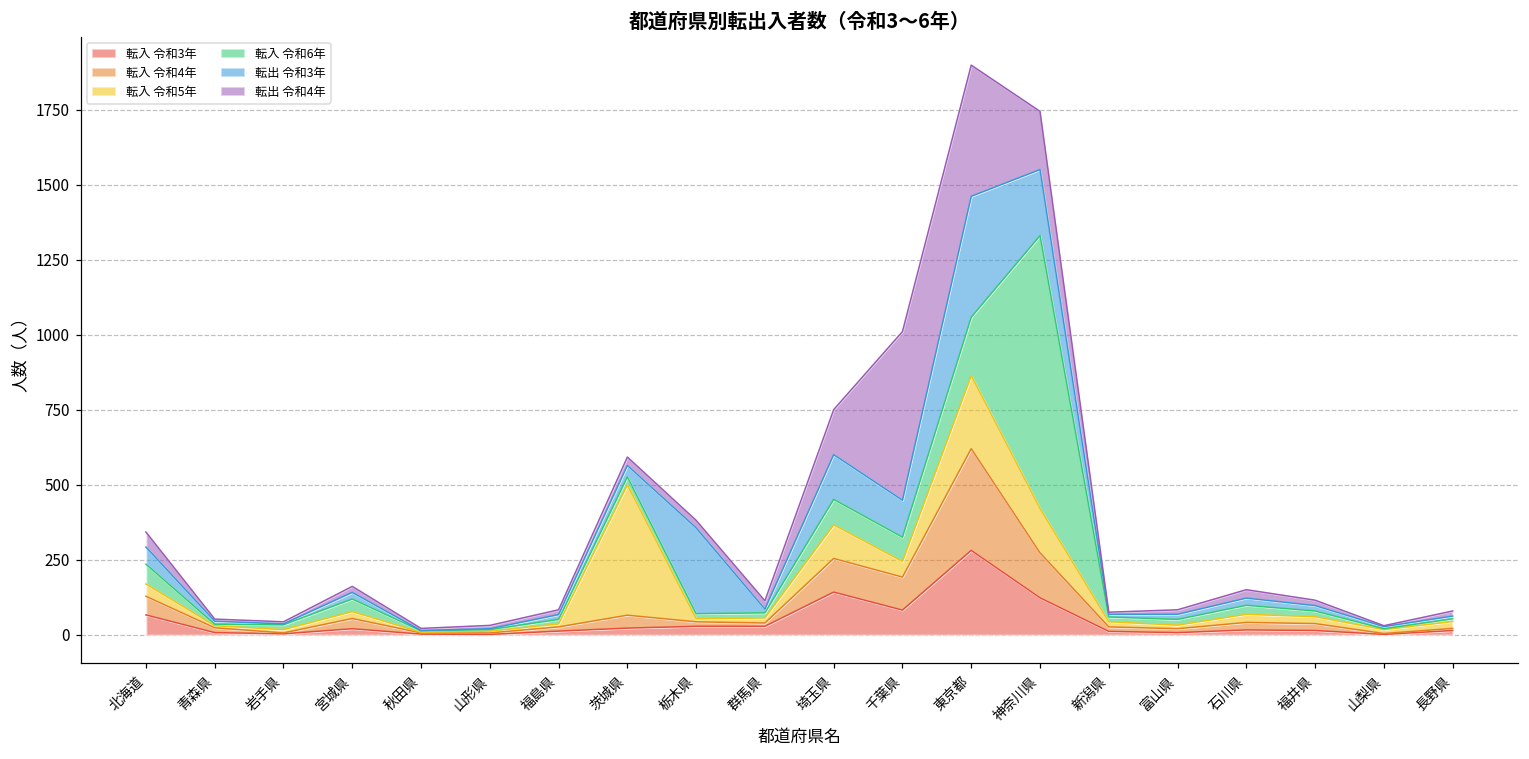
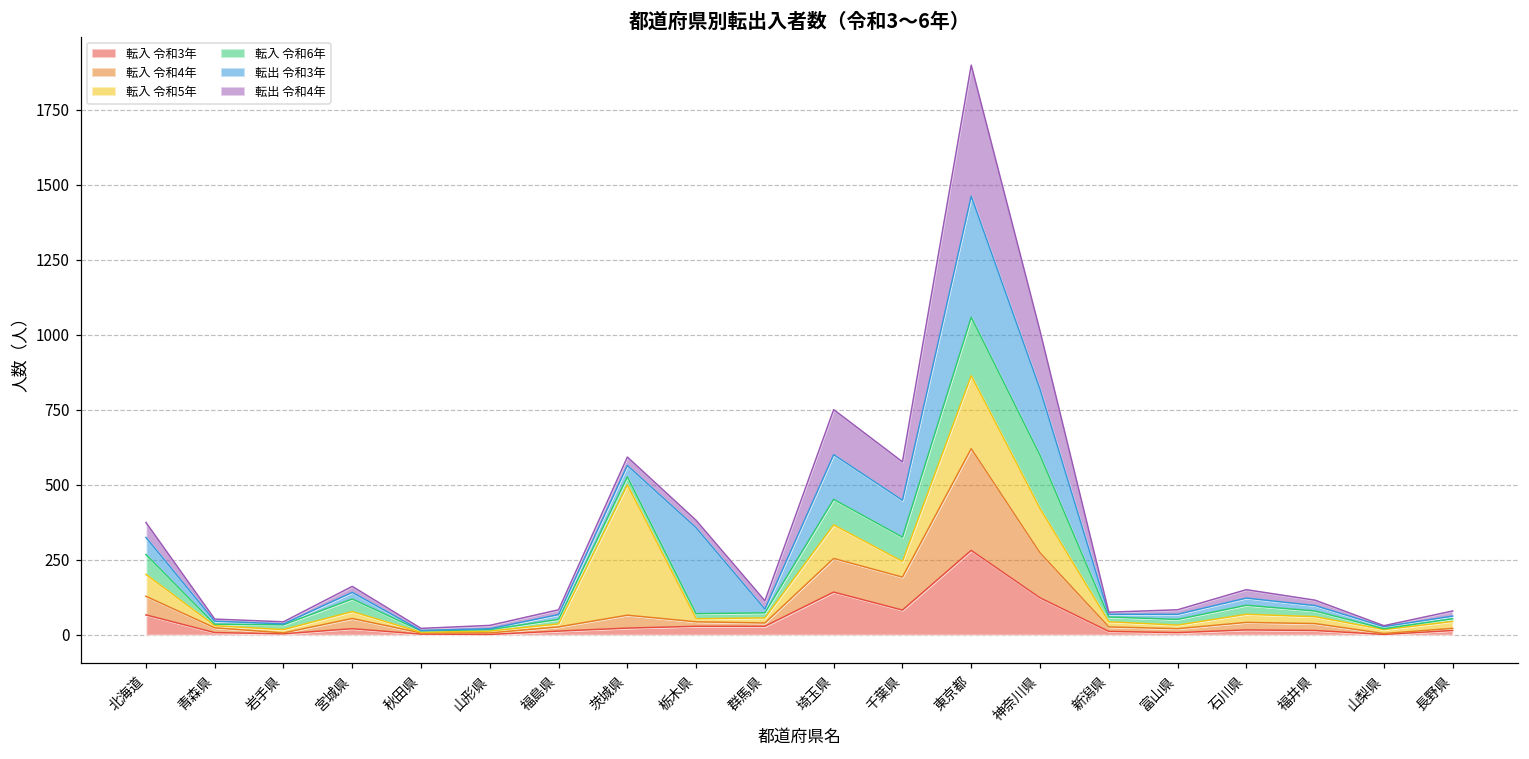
  {
    "転入 令和5年": {
-     "北海道": 40,
+     "北海道": 70,
      "岩手県": 10,
      "宮城県": 20,
      "福島県": 10,
      "茨城県": 430,
      "栃木県": 10,
      "群馬県": 20,
      "埼玉県": 110,
      "千葉県": 50,
      "東京都": 240,
      "神奈川県": 150,
      "新潟県": 20,
      "富山県": 10,
      "石川県": 30,
      "福井県": 20
    },
    "転入 令和6年": {
      "北海道": 70,
      "宮城県": 40,
      "福島県": 20,
      "茨城県": 30,
      "栃木県": 20,
      "群馬県": 20,
      "埼玉県": 90,
      "千葉県": 80,
      "東京都": 200,
-     "神奈川県": 910,
+     "神奈川県": 180,
      "富山県": 20,
      "石川県": 30,
      "福井県": 20
    },
    "転出 令和3年": {
      "北海道": 60,
      "宮城県": 20,
      "福島県": 20,
      "茨城県": 40,
      "栃木県": 290,
      "群馬県": 10,
      "埼玉県": 150,
      "千葉県": 120,
      "東京都": 400,
      "神奈川県": 220,
      "富山県": 20,
      "石川県": 20,
      "福井県": 20
    },
    "転出 令和4年": {
      "北海道": 50,
      "宮城県": 20,
      "山形県": 10,
      "福島県": 20,
      "茨城県": 30,
      "栃木県": 30,
      "群馬県": 30,
      "埼玉県": 150,
-     "千葉県": 560,
+     "千葉県": 130,
      "東京都": 440,
      "神奈川県": 190,
      "富山県": 20,
      "石川県": 30,
      "福井県": 20,
      "長野県": 20
    }
  }
